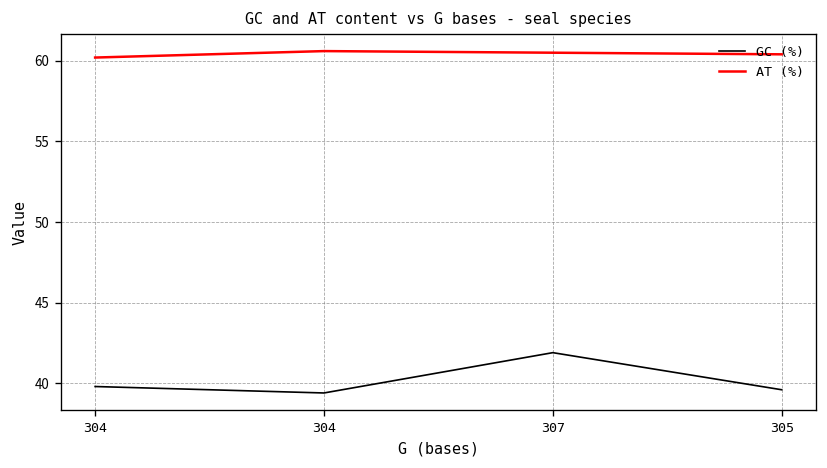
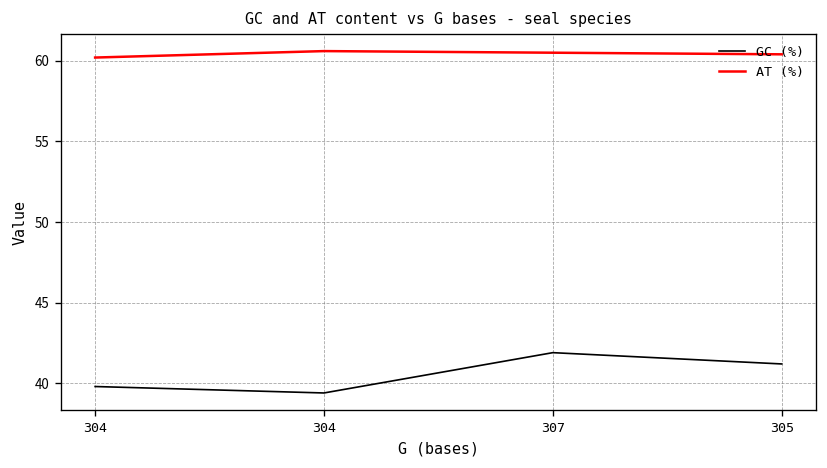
  {
    "GC (%)": {
      "307": 41.9,
-     "305": 39.6
+     "305": 41.2
    },
    "AT (%)": {
      "307": 60.5,
      "305": 60.4
    }
  }
